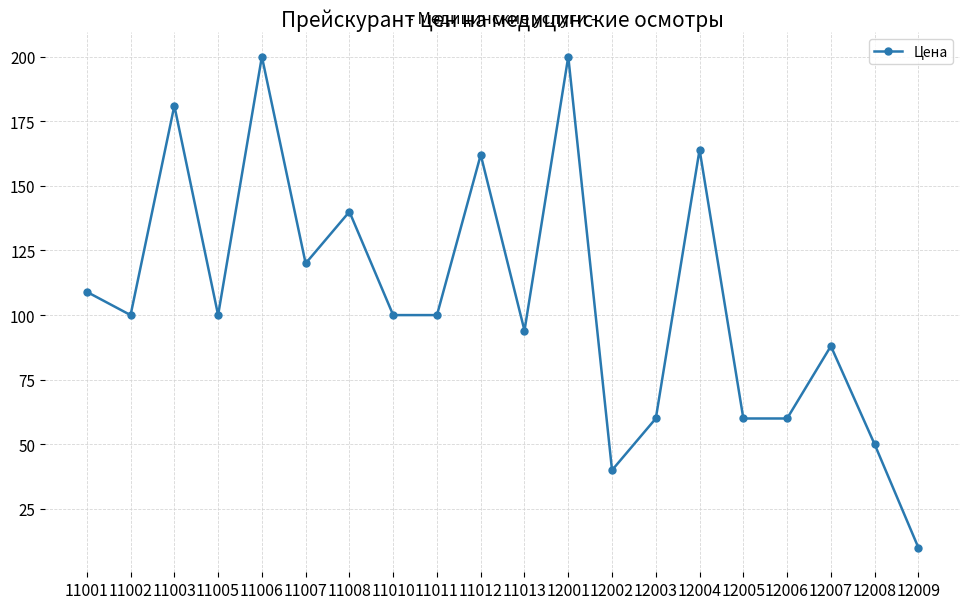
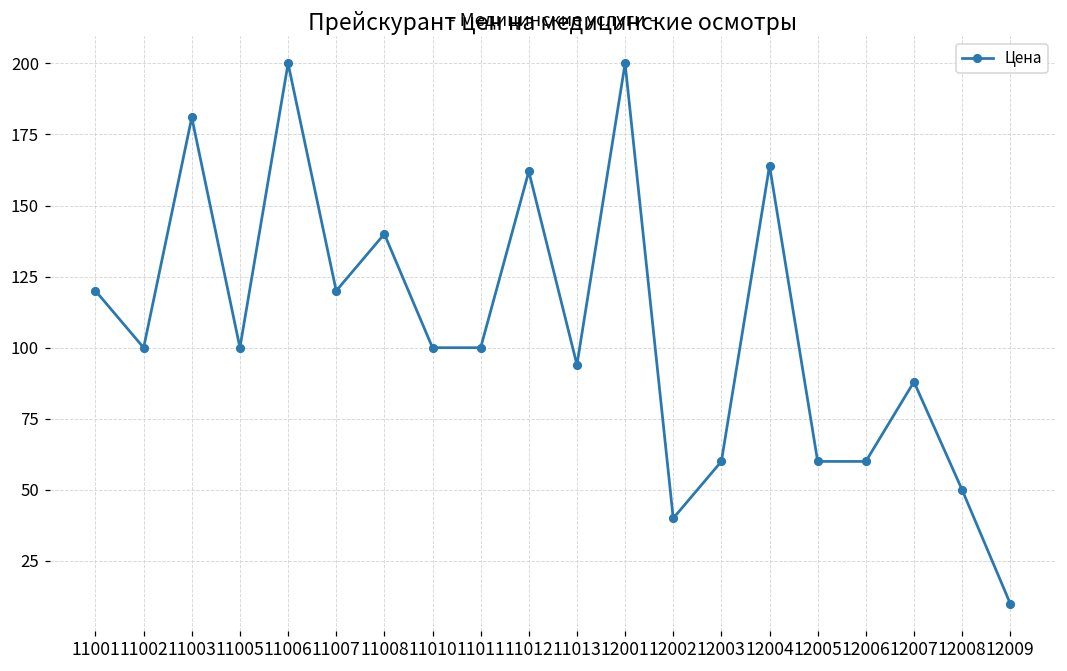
  {
-   "11001": 109,
+   "11001": 120,
    "11002": 100,
    "11003": 181,
    "11005": 100,
    "11006": 200,
    "11007": 120,
    "11008": 140,
    "11010": 100,
    "11011": 100,
    "11012": 162,
    "11013": 94,
    "12001": 200,
    "12002": 40,
    "12003": 60,
    "12004": 164,
    "12005": 60,
    "12006": 60,
    "12007": 88,
    "12008": 50,
    "12009": 10
  }
